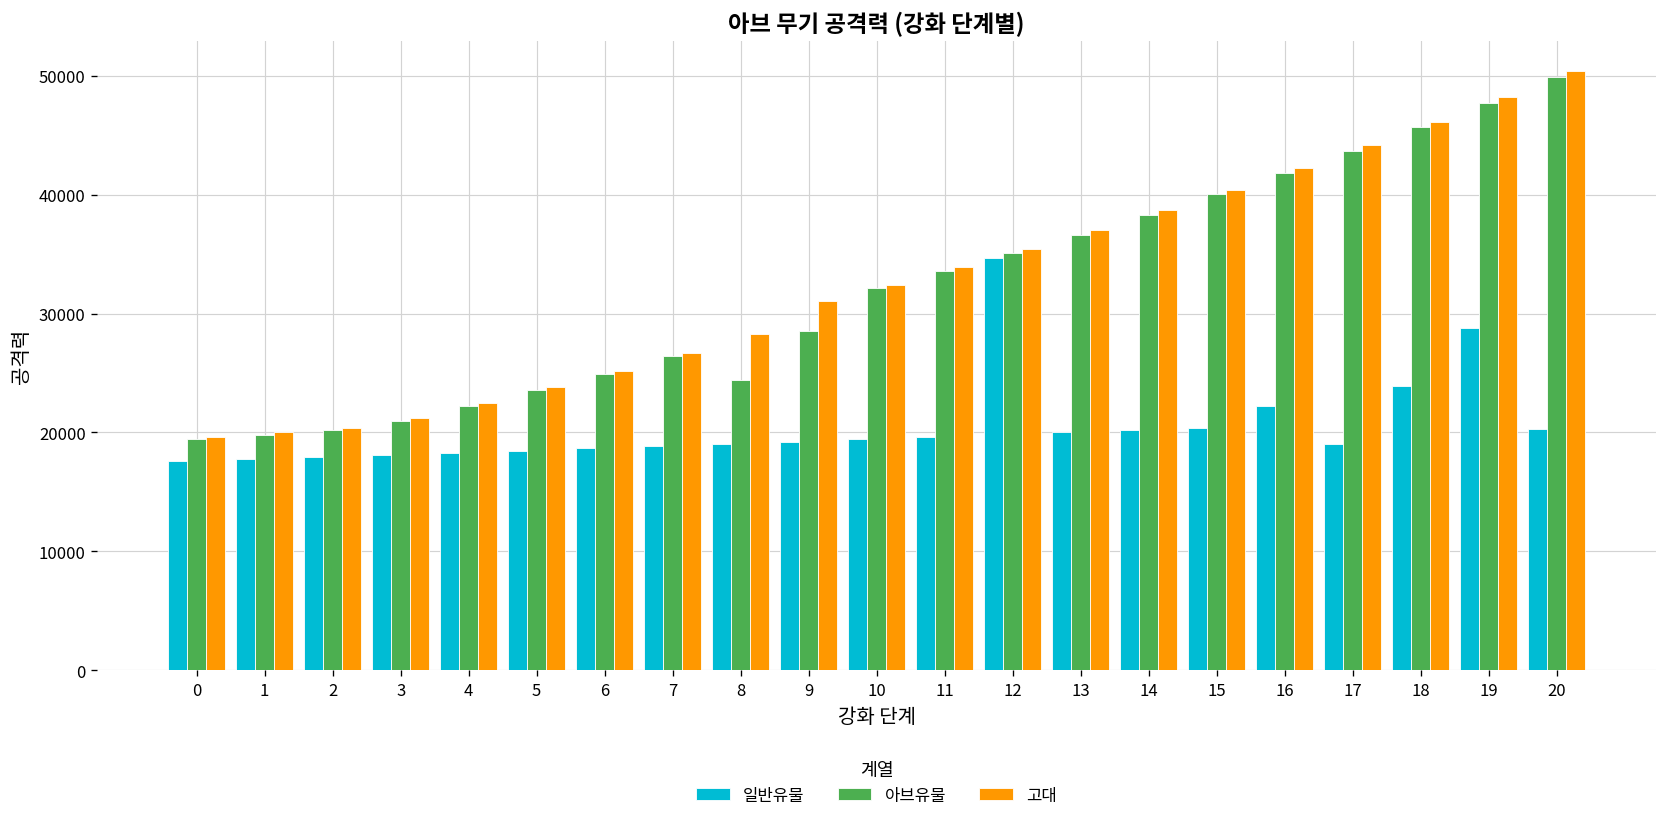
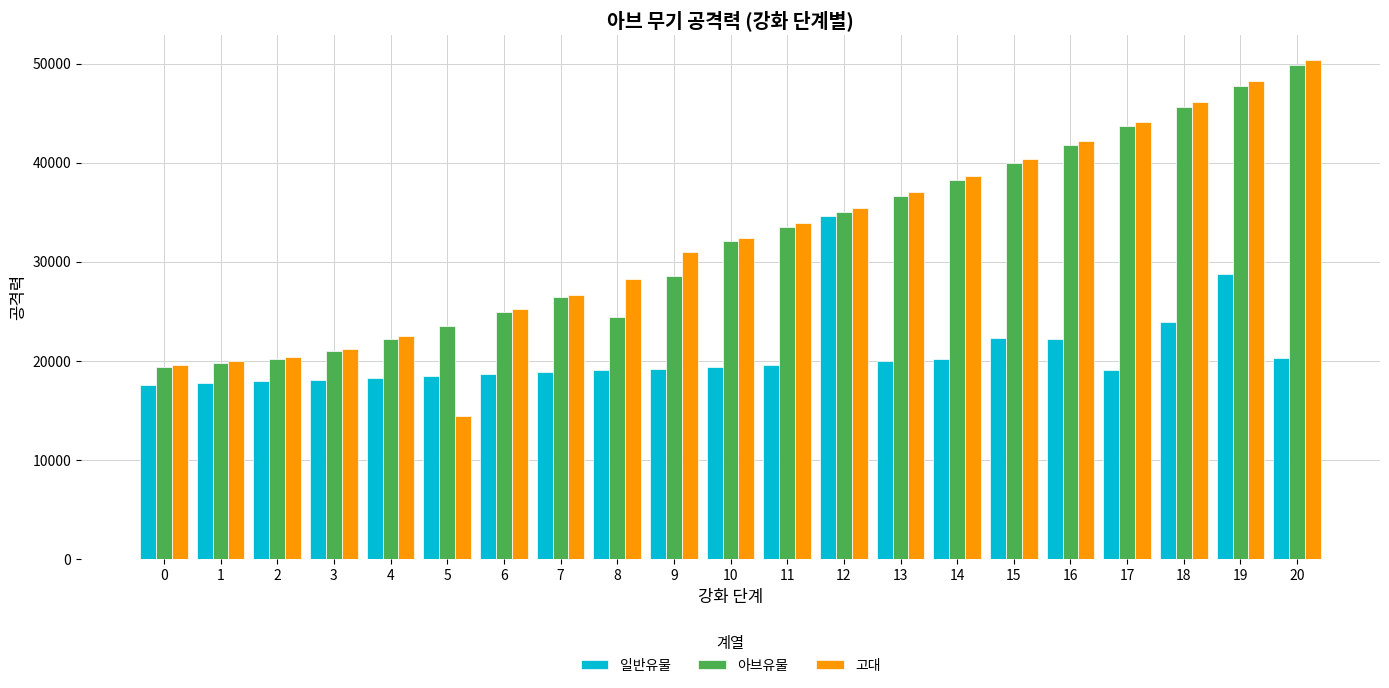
  {
    "일반유물": {
      "0": 18000,
      "1": 18000,
      "2": 18000,
      "3": 18000,
      "4": 18000,
      "5": 18000,
      "6": 19000,
      "7": 19000,
      "8": 19000,
      "9": 19000,
      "10": 19000,
      "11": 20000,
      "12": 35000,
      "13": 20000,
      "14": 20000,
-     "15": 20000,
+     "15": 22000,
      "16": 22000,
      "17": 19000,
      "18": 24000,
      "19": 29000,
      "20": 20000
    },
    "아브유물": {
      "0": 19000,
      "1": 20000,
      "2": 20000,
      "3": 21000,
      "4": 22000,
      "5": 24000,
      "6": 25000,
      "7": 26000,
      "8": 24000,
      "9": 29000,
      "10": 32000,
      "11": 34000,
      "12": 35000,
      "13": 37000,
      "14": 38000,
      "15": 40000,
      "16": 42000,
      "17": 44000,
      "18": 46000,
      "19": 48000,
      "20": 50000
    },
    "고대": {
      "0": 20000,
      "1": 20000,
      "2": 20000,
      "3": 21000,
      "4": 22000,
-     "5": 24000,
+     "5": 14000,
      "6": 25000,
      "7": 27000,
      "8": 28000,
      "9": 31000,
      "10": 32000,
      "11": 34000,
      "12": 35000,
      "13": 37000,
      "14": 39000,
      "15": 40000,
      "16": 42000,
      "17": 44000,
      "18": 46000,
      "19": 48000,
      "20": 50000
    }
  }
